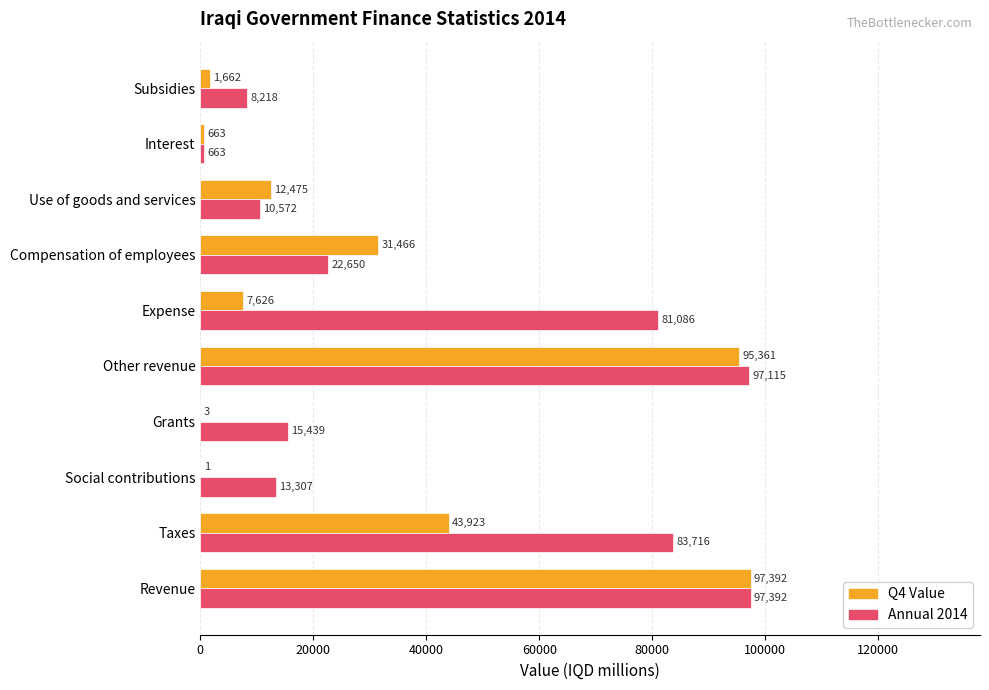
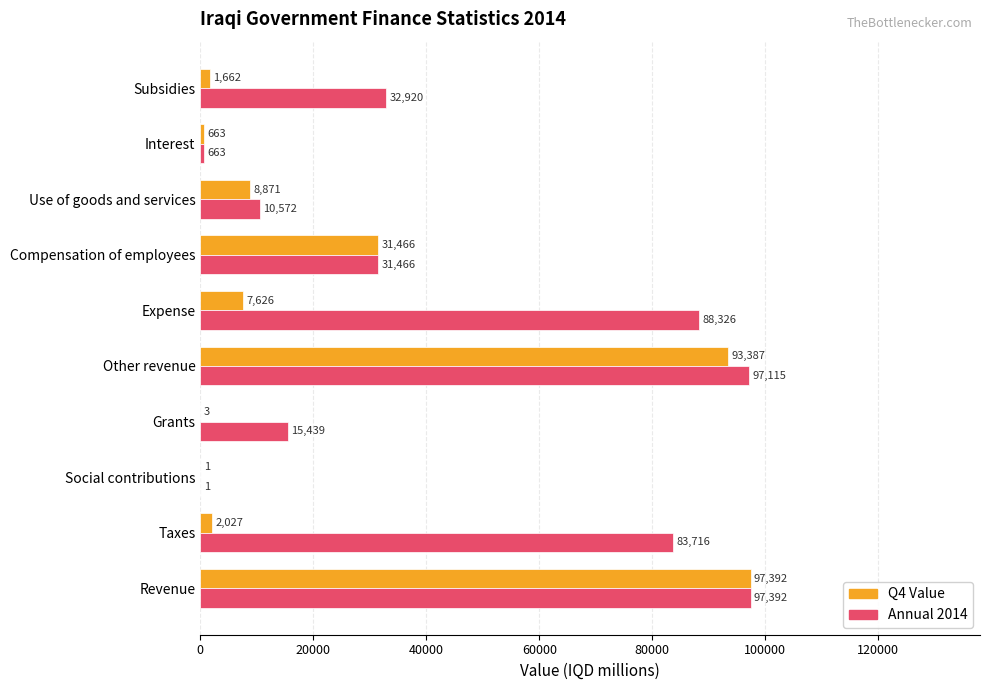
  {
    "Q4 Value": {
      "Subsidies": "1,662",
      "Interest": "663",
-     "Use of goods and services": "12,475",
+     "Use of goods and services": "8,871",
      "Compensation of employees": "31,466",
      "Expense": "7,626",
-     "Other revenue": "95,361",
+     "Other revenue": "93,387",
      "Grants": "3",
      "Social contributions": "1",
-     "Taxes": "43,923",
+     "Taxes": "2,027",
      "Revenue": "97,392"
    },
    "Annual 2014": {
-     "Subsidies": "8,218",
+     "Subsidies": "32,920",
      "Interest": "663",
      "Use of goods and services": "10,572",
-     "Compensation of employees": "22,650",
-     "Expense": "81,086",
+     "Compensation of employees": "31,466",
+     "Expense": "88,326",
      "Other revenue": "97,115",
      "Grants": "15,439",
-     "Social contributions": "13,307",
+     "Social contributions": "1",
      "Taxes": "83,716",
      "Revenue": "97,392"
    }
  }
